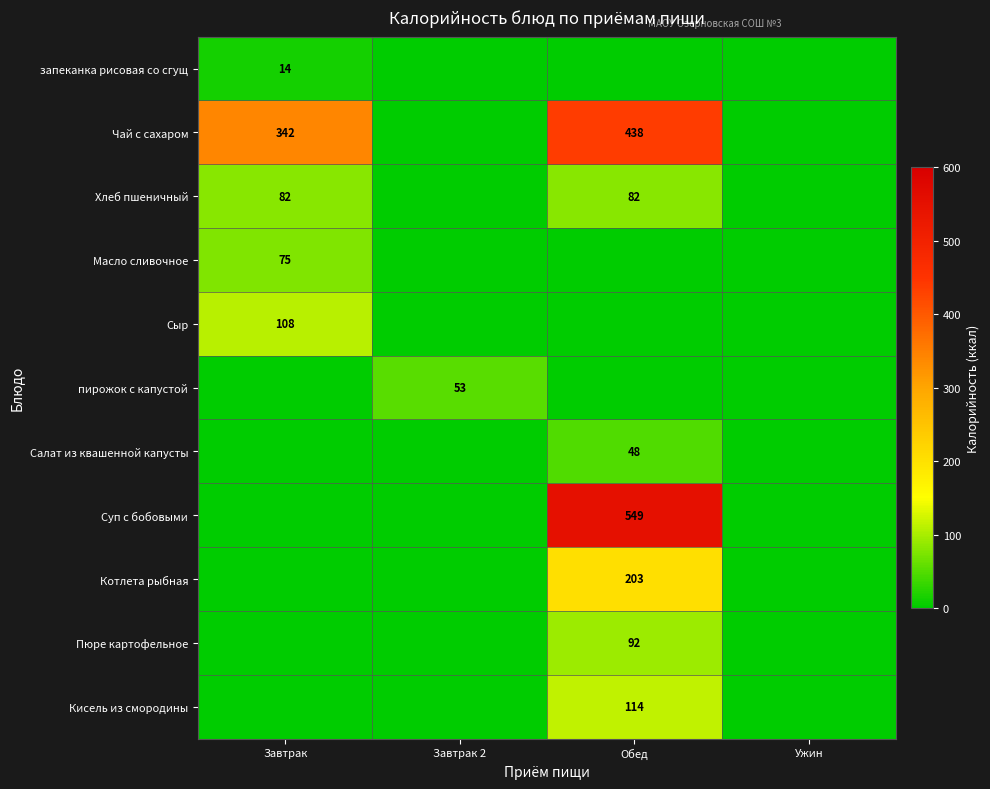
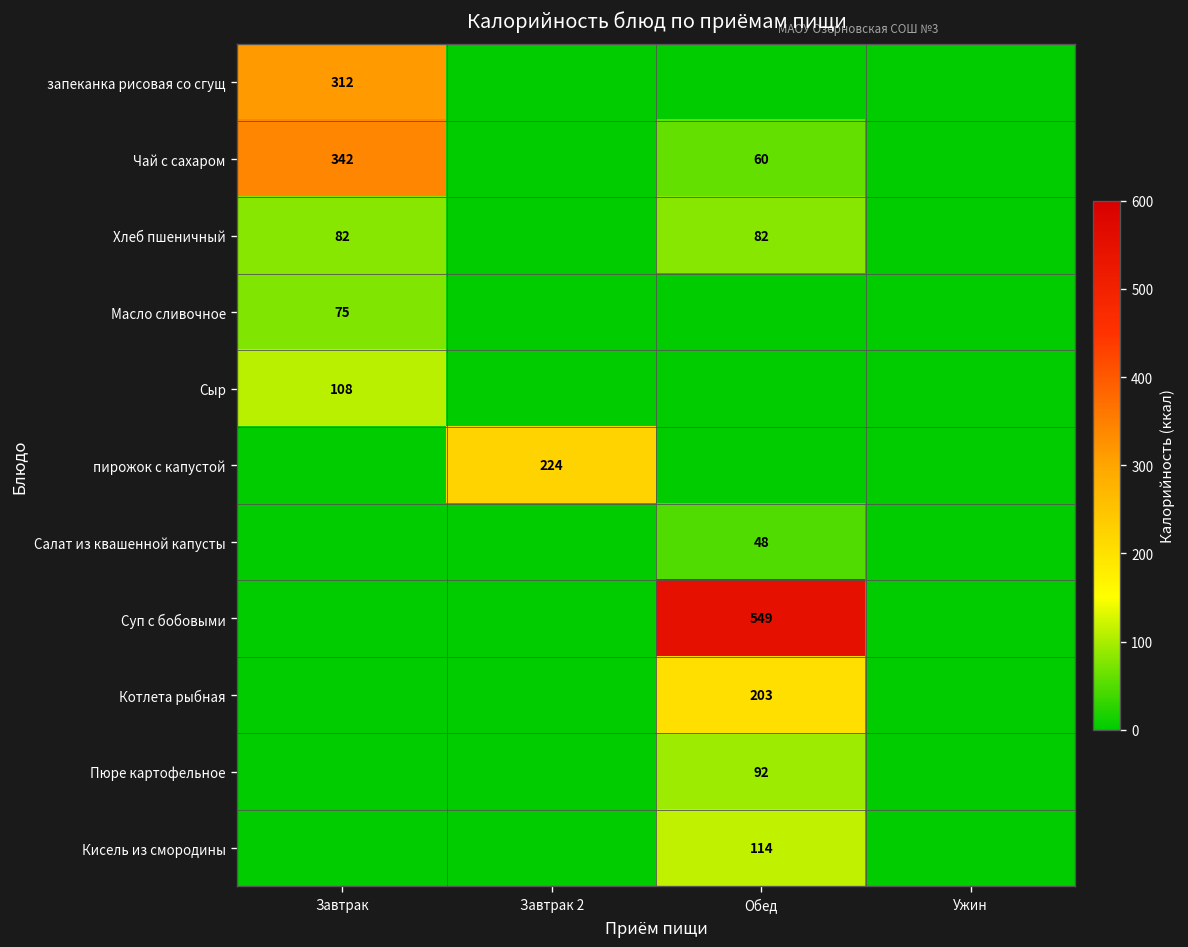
  {
    "запеканка рисовая со сгущ": {
-     "Завтрак": 14
+     "Завтрак": 312
    },
    "Чай с сахаром": {
      "Завтрак": 342,
-     "Обед": 438
+     "Обед": 60
    },
    "Хлеб пшеничный": {
      "Завтрак": 82,
      "Обед": 82
    },
    "Масло сливочное": {
      "Завтрак": 75
    },
    "Сыр": {
      "Завтрак": 108
    },
    "пирожок с капустой": {
-     "Завтрак 2": 53
+     "Завтрак 2": 224
    },
    "Салат из квашенной капусты": {
      "Обед": 48
    },
    "Суп с бобовыми": {
      "Обед": 549
    },
    "Котлета рыбная": {
      "Обед": 203
    },
    "Пюре картофельное": {
      "Обед": 92
    },
    "Кисель из смородины": {
      "Обед": 114
    }
  }
